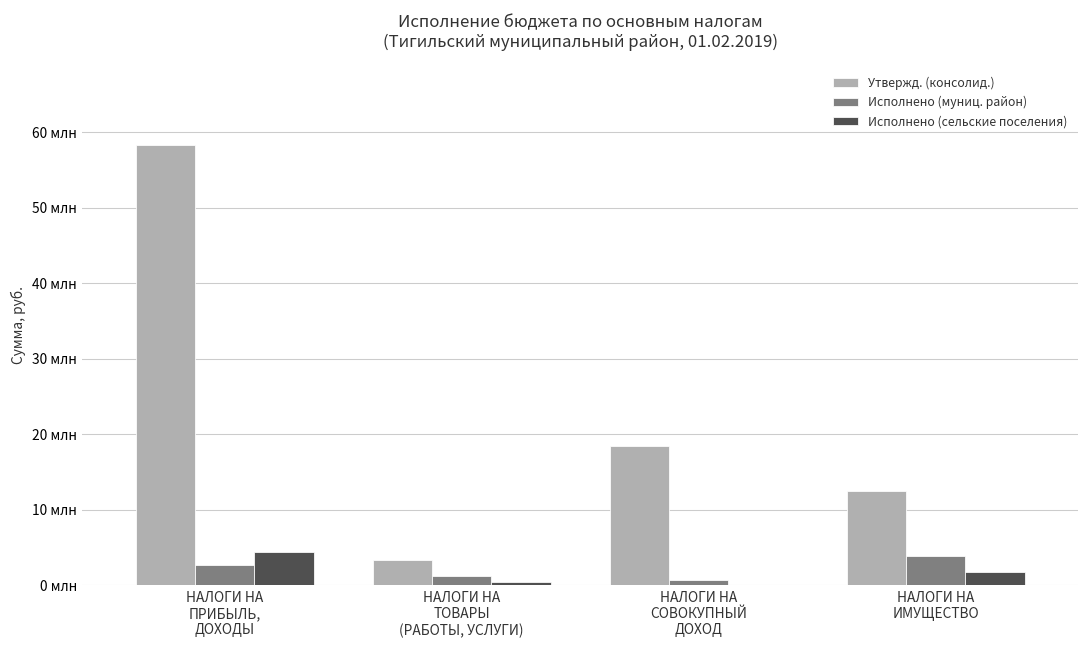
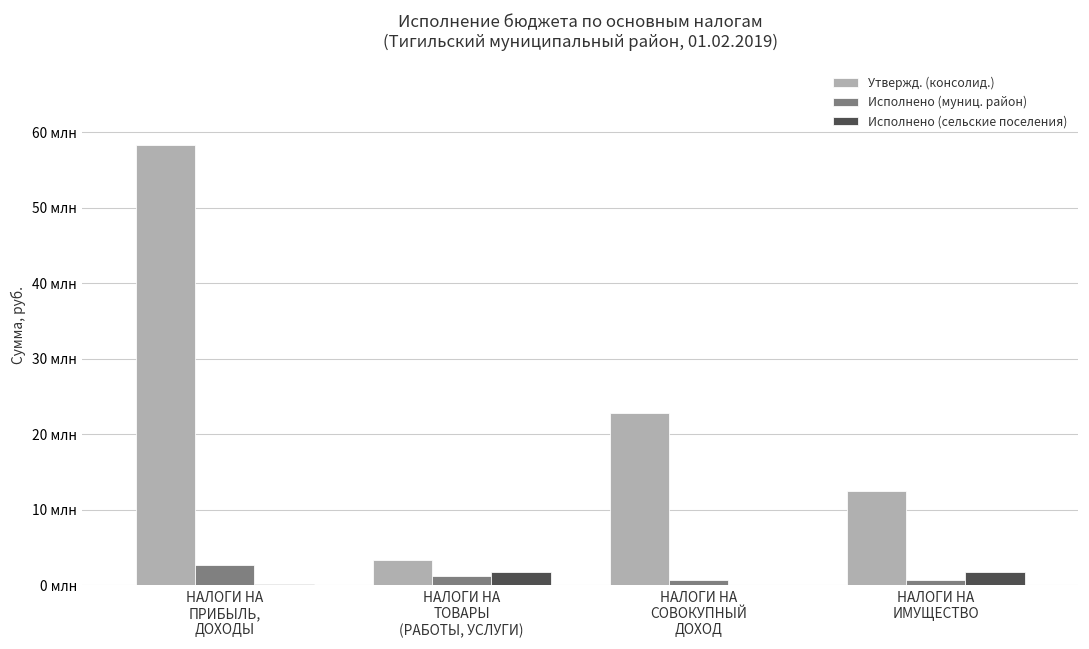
  {
    "Утвержд. (консолид.)": {
      "НАЛОГИ НА ПРИБЫЛЬ, ДОХОДЫ": "58 млн",
      "НАЛОГИ НА ТОВАРЫ (РАБОТЫ, УСЛУГИ)": "3 млн",
-     "НАЛОГИ НА СОВОКУПНЫЙ ДОХОД": "18 млн",
+     "НАЛОГИ НА СОВОКУПНЫЙ ДОХОД": "23 млн",
      "НАЛОГИ НА ИМУЩЕСТВО": "13 млн"
    },
    "Исполнено (муниц. район)": {
      "НАЛОГИ НА ПРИБЫЛЬ, ДОХОДЫ": "3 млн",
      "НАЛОГИ НА ТОВАРЫ (РАБОТЫ, УСЛУГИ)": "1 млн",
      "НАЛОГИ НА СОВОКУПНЫЙ ДОХОД": "1 млн",
-     "НАЛОГИ НА ИМУЩЕСТВО": "4 млн"
+     "НАЛОГИ НА ИМУЩЕСТВО": "1 млн"
    },
    "Исполнено (сельские поселения)": {
-     "НАЛОГИ НА ПРИБЫЛЬ, ДОХОДЫ": "4 млн",
-     "НАЛОГИ НА ТОВАРЫ (РАБОТЫ, УСЛУГИ)": "1 млн",
+     "НАЛОГИ НА ПРИБЫЛЬ, ДОХОДЫ": "0 млн",
+     "НАЛОГИ НА ТОВАРЫ (РАБОТЫ, УСЛУГИ)": "2 млн",
      "НАЛОГИ НА СОВОКУПНЫЙ ДОХОД": "0 млн",
      "НАЛОГИ НА ИМУЩЕСТВО": "2 млн"
    }
  }
